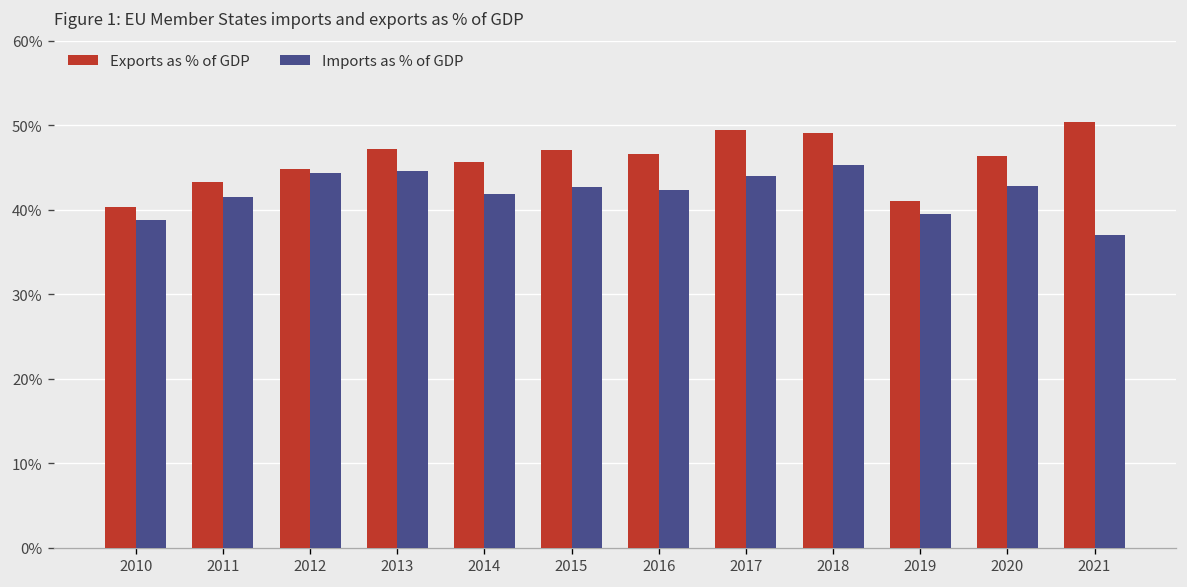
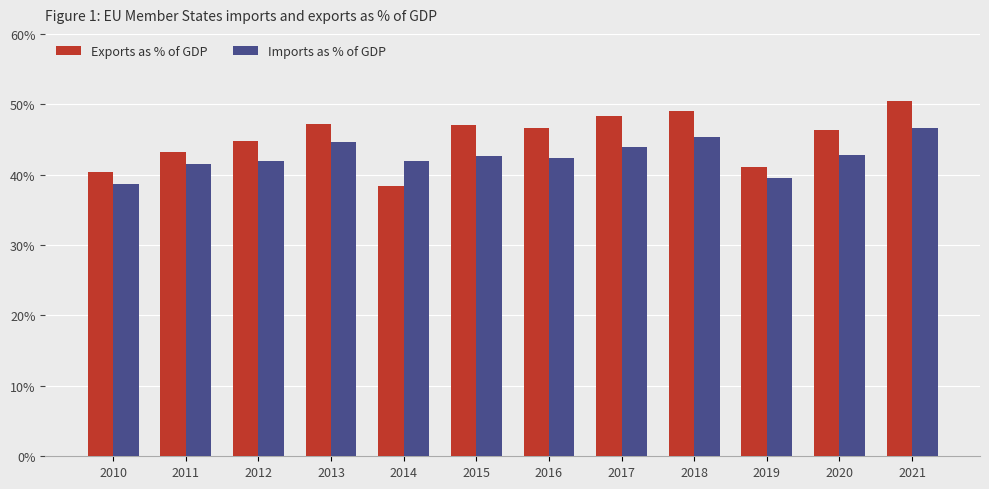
  {
    "Exports as % of GDP": {
      "2010": "40%",
      "2011": "43%",
      "2012": "45%",
      "2013": "47%",
-     "2014": "46%",
+     "2014": "38%",
      "2015": "47%",
      "2016": "47%",
-     "2017": "50%",
+     "2017": "48%",
      "2018": "49%",
      "2019": "41%",
      "2020": "46%",
      "2021": "50%"
    },
    "Imports as % of GDP": {
      "2010": "39%",
      "2011": "42%",
-     "2012": "44%",
+     "2012": "42%",
      "2013": "45%",
      "2014": "42%",
      "2015": "43%",
      "2016": "42%",
      "2017": "44%",
      "2018": "45%",
      "2019": "40%",
      "2020": "43%",
-     "2021": "37%"
+     "2021": "47%"
    }
  }
